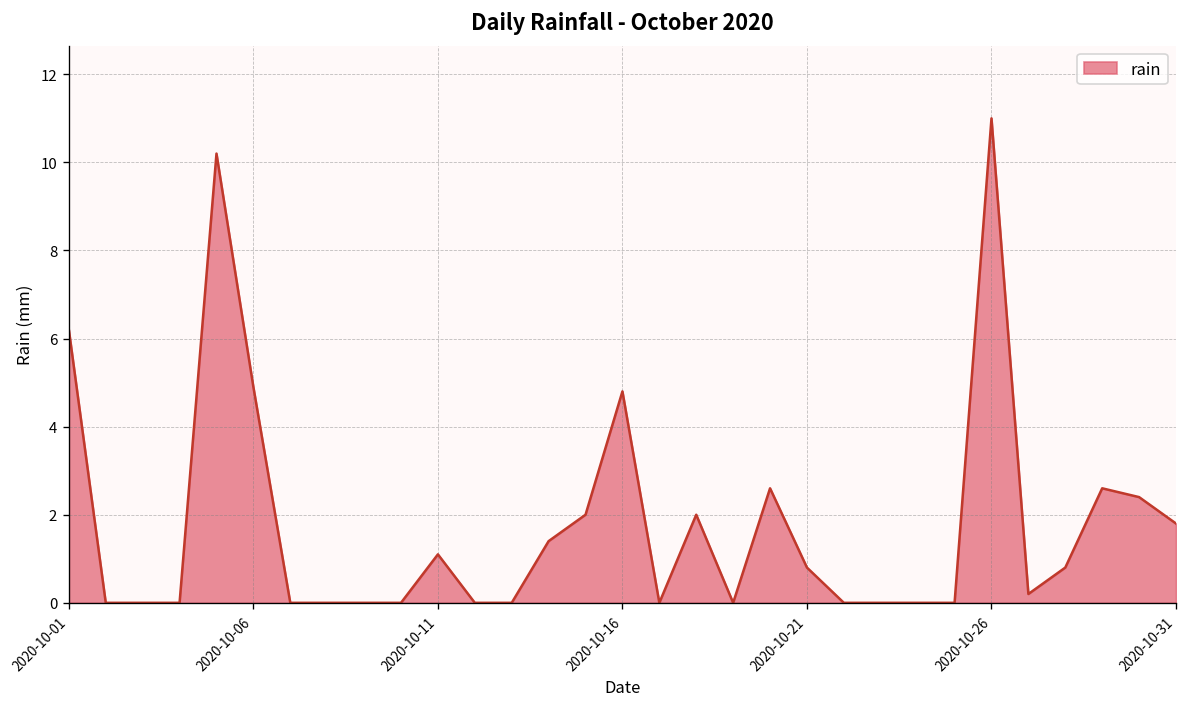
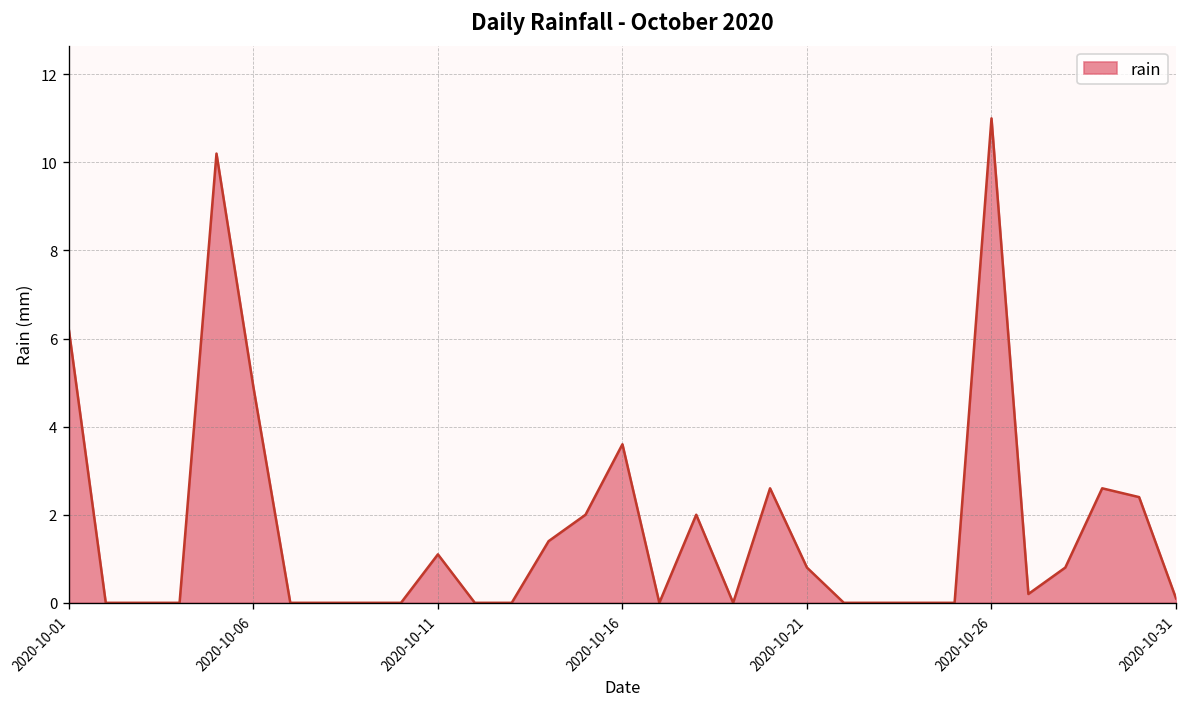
  {
    "2020-10-01": 6.2,
    "2020-10-06": 4.9,
    "2020-10-11": 1.1,
-   "2020-10-16": 4.8,
+   "2020-10-16": 3.6,
    "2020-10-21": 0.8,
    "2020-10-26": 11.0,
-   "2020-10-31": 1.8
+   "2020-10-31": 0.1
  }
